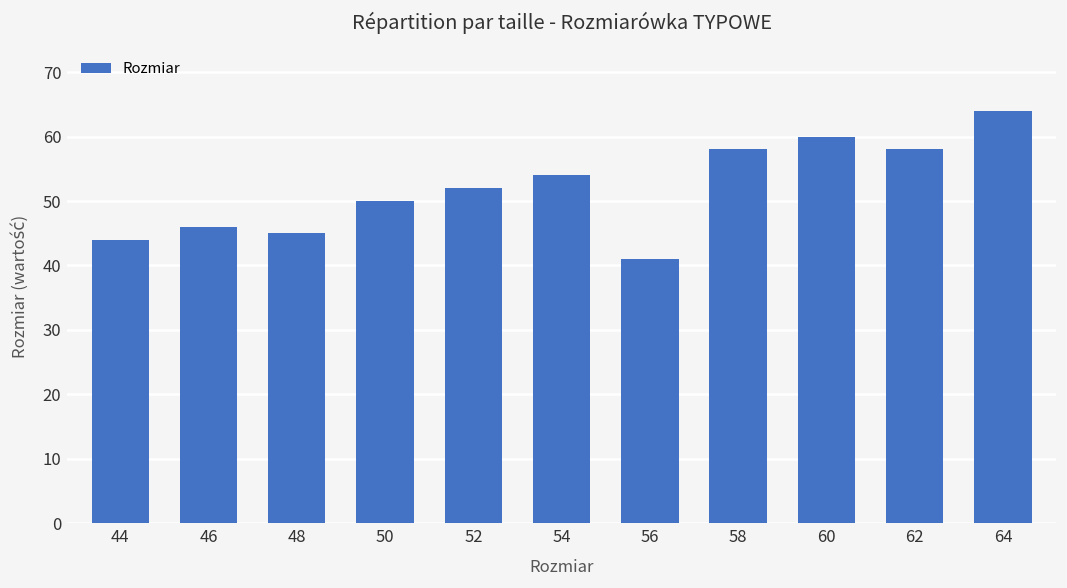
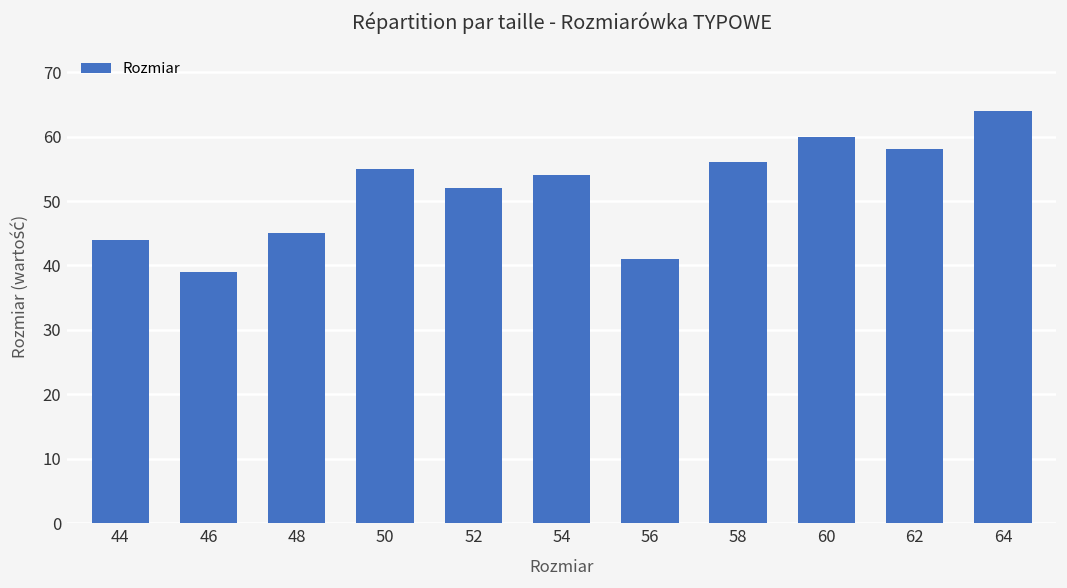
  {
    "44": 44,
-   "46": 46,
+   "46": 39,
    "48": 45,
-   "50": 50,
+   "50": 55,
    "52": 52,
    "54": 54,
    "56": 41,
-   "58": 58,
+   "58": 56,
    "60": 60,
    "62": 58,
    "64": 64
  }
